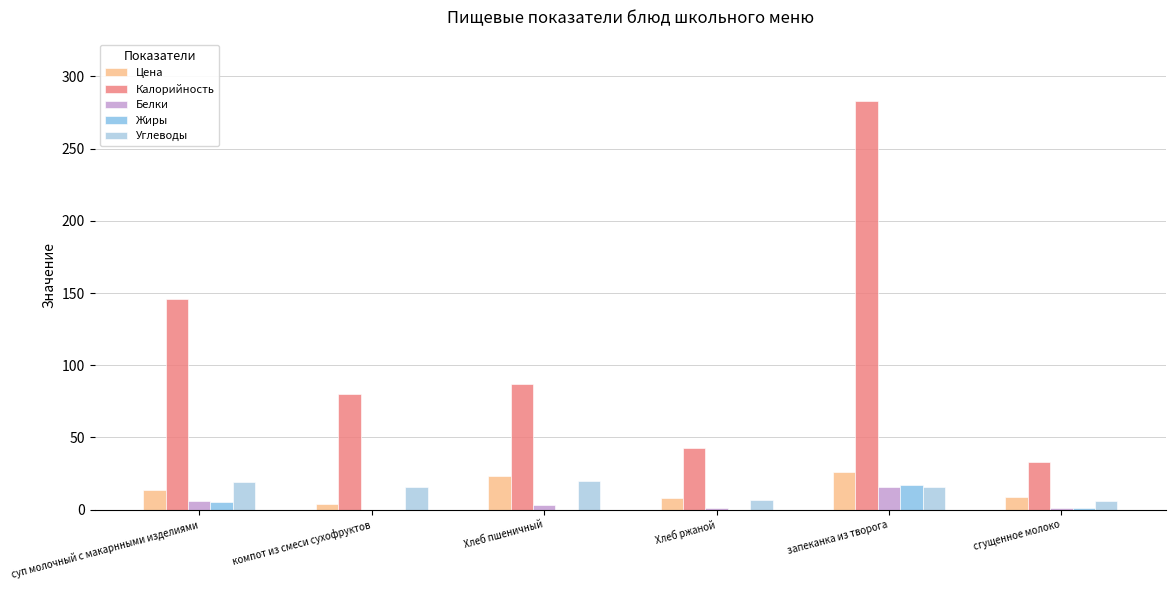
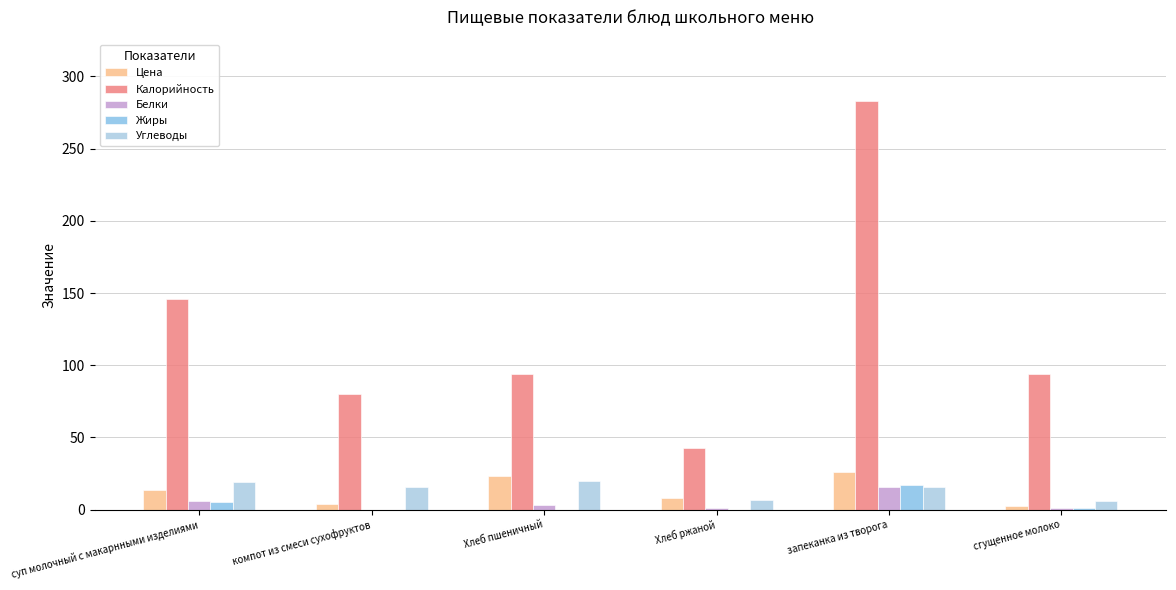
  {
    "Цена": {
      "суп молочный с макарнными изделиями": 13,
      "компот из смеси сухофруктов": 4,
      "Хлеб пшеничный": 23,
      "Хлеб ржаной": 8,
      "запеканка из творога": 26,
-     "сгущенное молоко": 9
+     "сгущенное молоко": 3
    },
    "Калорийность": {
      "суп молочный с макарнными изделиями": 146,
      "компот из смеси сухофруктов": 80,
-     "Хлеб пшеничный": 87,
+     "Хлеб пшеничный": 94,
      "Хлеб ржаной": 43,
      "запеканка из творога": 283,
-     "сгущенное молоко": 33
+     "сгущенное молоко": 94
    }
  }
